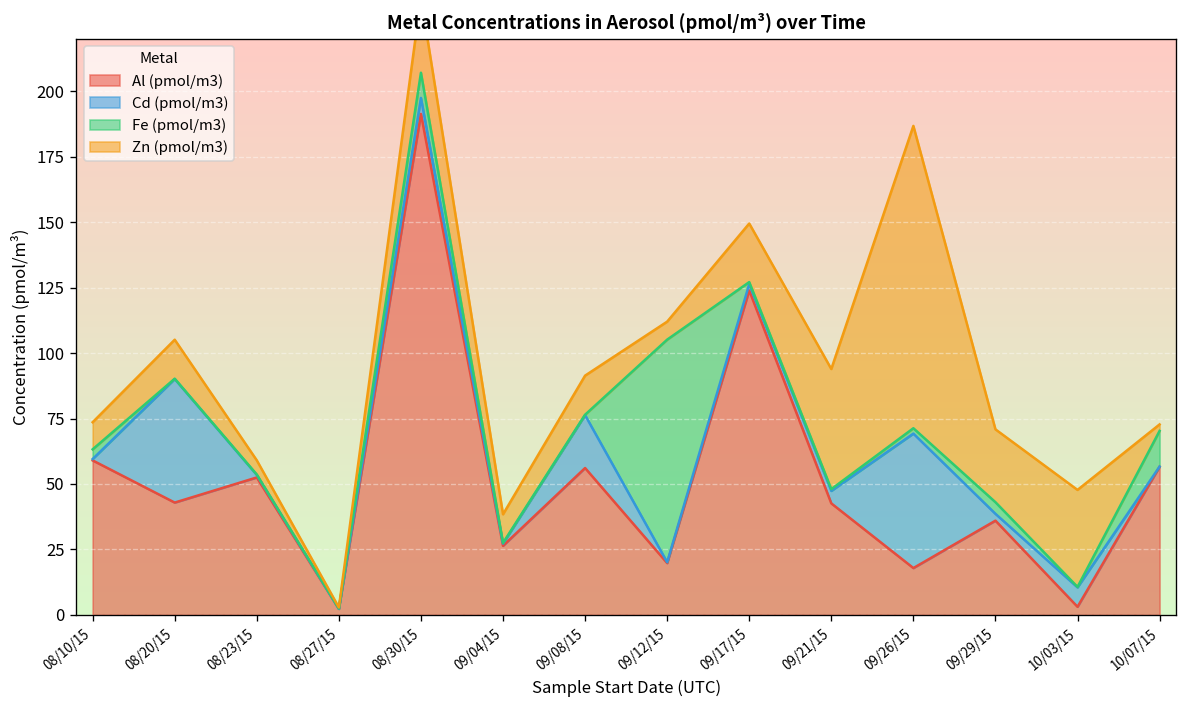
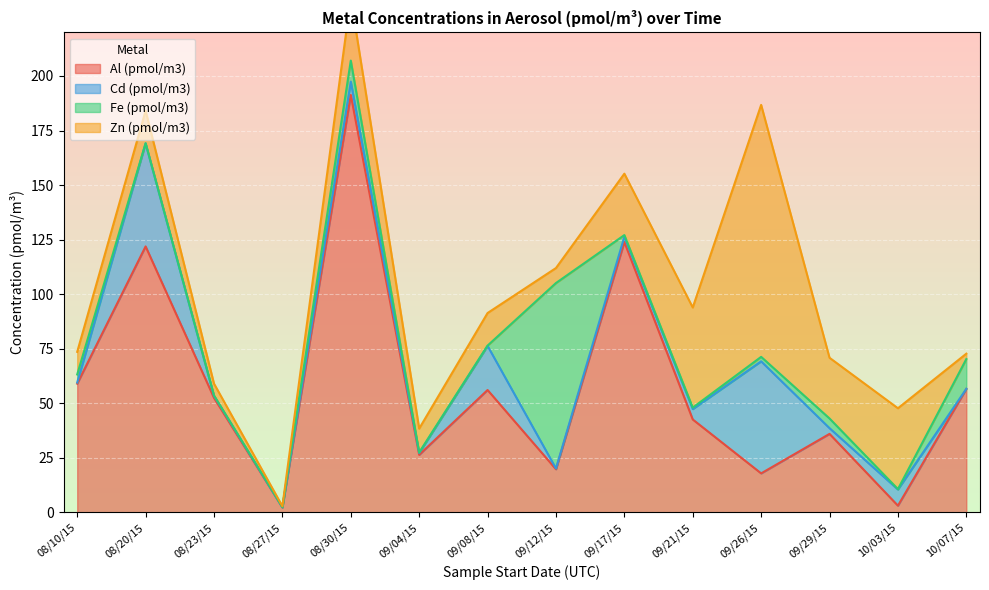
  {
    "Al (pmol/m3)": {
-     "08/20/15": 43,
+     "08/20/15": 122,
      "08/30/15": 191,
      "09/08/15": 56,
      "09/17/15": 124,
      "09/21/15": 43,
      "09/26/15": 18,
      "09/29/15": 36,
      "10/03/15": 3
    },
    "Cd (pmol/m3)": {
      "08/30/15": 6,
      "09/26/15": 51,
      "09/29/15": 3
    },
    "Fe (pmol/m3)": {
      "08/10/15": 4,
      "08/30/15": 10,
      "09/12/15": 85,
      "09/26/15": 2,
      "09/29/15": 4,
      "10/07/15": 14
    },
    "Zn (pmol/m3)": {
      "08/10/15": 10,
      "08/23/15": 5,
      "09/04/15": 11,
      "09/08/15": 15,
      "09/12/15": 7,
-     "09/17/15": 22,
+     "09/17/15": 28,
      "09/21/15": 46,
      "09/26/15": 115,
      "09/29/15": 28,
      "10/03/15": 37,
      "10/07/15": 2
    }
  }
